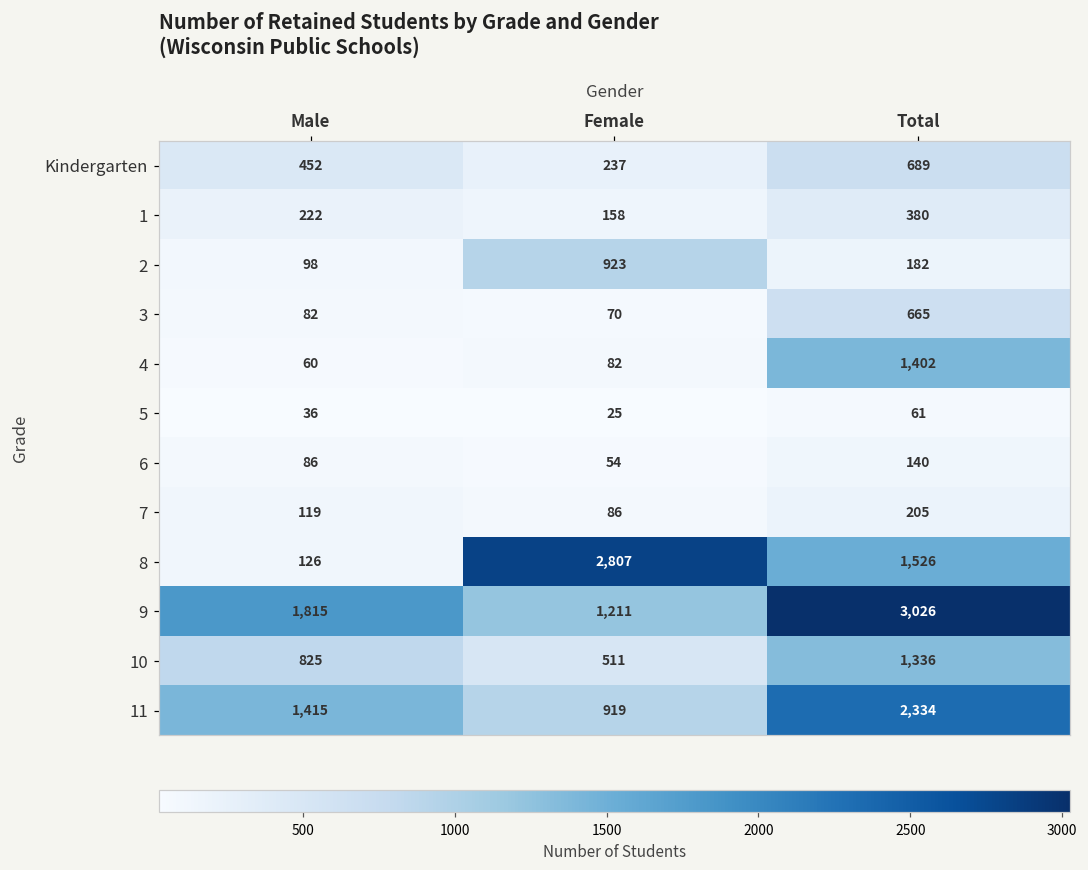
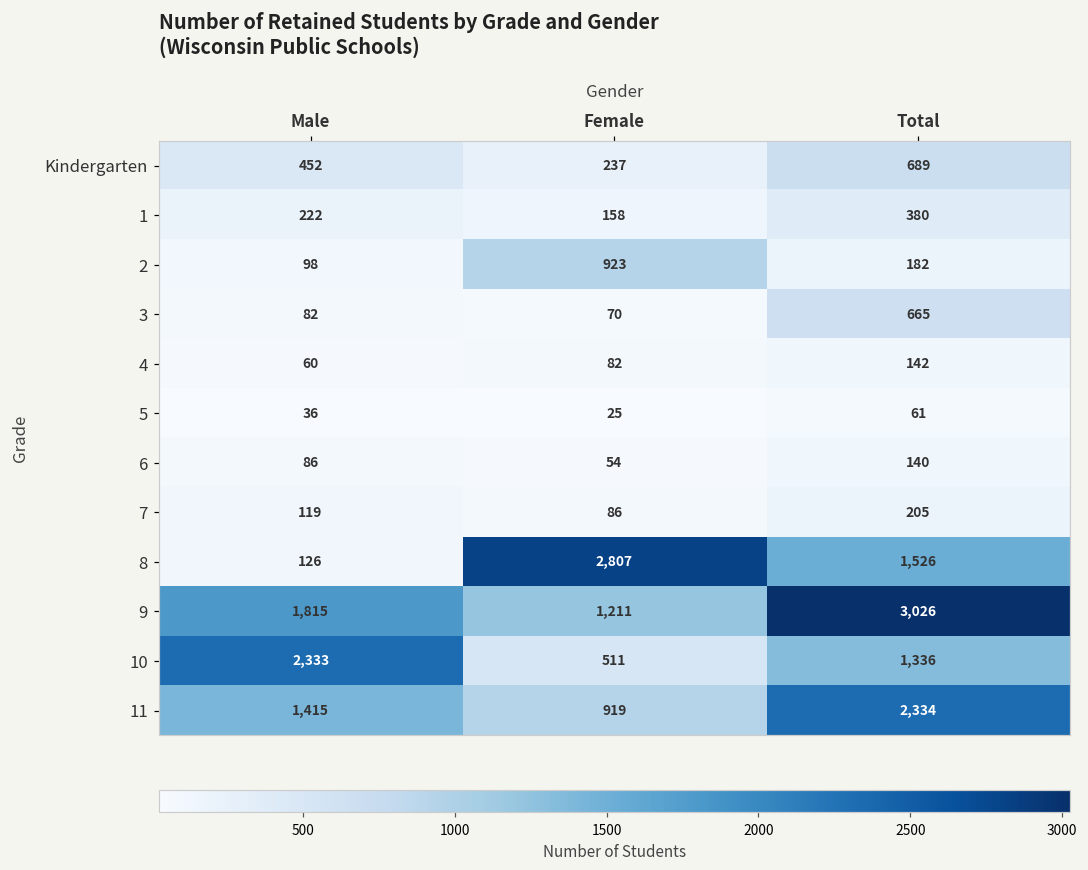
  {
    "Kindergarten": {
      "Male": "452",
      "Female": "237",
      "Total": "689"
    },
    "1": {
      "Male": "222",
      "Female": "158",
      "Total": "380"
    },
    "2": {
      "Male": "98",
      "Female": "923",
      "Total": "182"
    },
    "3": {
      "Male": "82",
      "Female": "70",
      "Total": "665"
    },
    "4": {
      "Male": "60",
      "Female": "82",
-     "Total": "1,402"
+     "Total": "142"
    },
    "5": {
      "Male": "36",
      "Female": "25",
      "Total": "61"
    },
    "6": {
      "Male": "86",
      "Female": "54",
      "Total": "140"
    },
    "7": {
      "Male": "119",
      "Female": "86",
      "Total": "205"
    },
    "8": {
      "Male": "126",
      "Female": "2,807",
      "Total": "1,526"
    },
    "9": {
      "Male": "1,815",
      "Female": "1,211",
      "Total": "3,026"
    },
    "10": {
-     "Male": "825",
+     "Male": "2,333",
      "Female": "511",
      "Total": "1,336"
    },
    "11": {
      "Male": "1,415",
      "Female": "919",
      "Total": "2,334"
    }
  }
